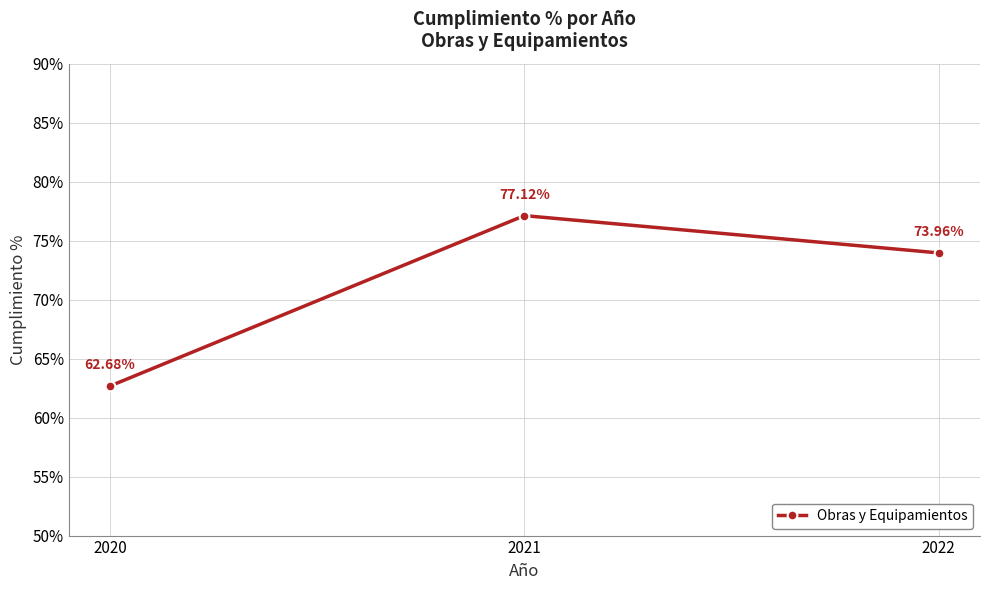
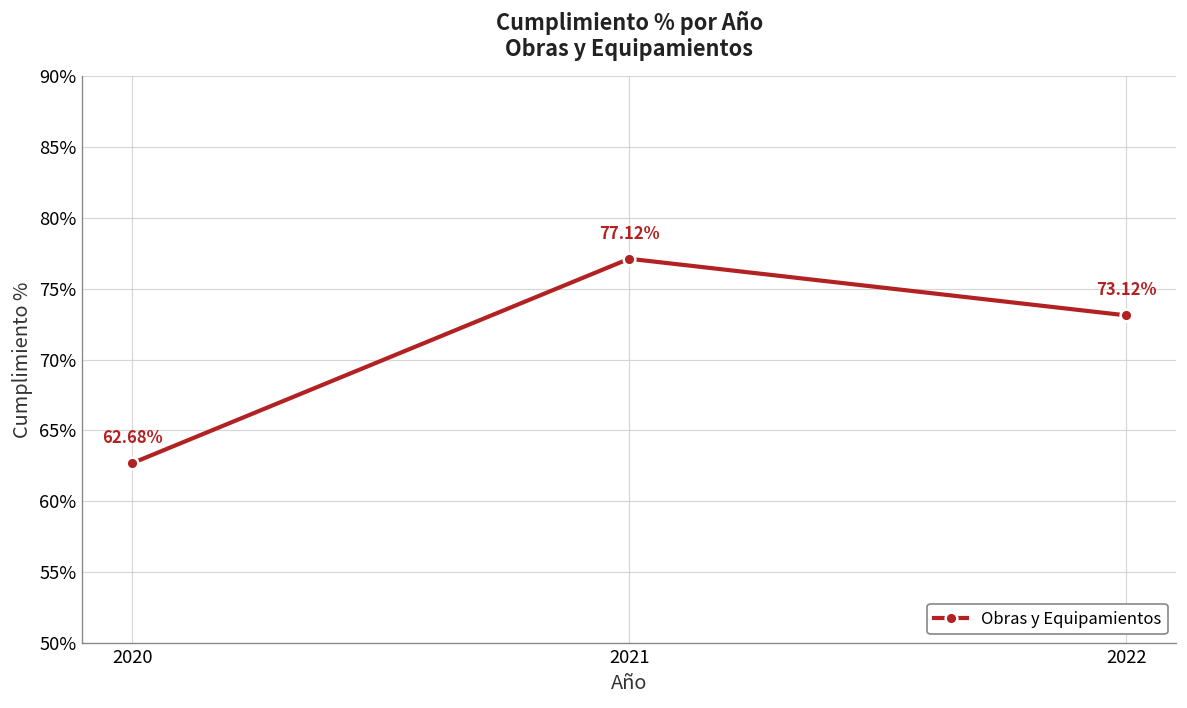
  {
    "2020": "62.68%",
    "2021": "77.12%",
-   "2022": "73.96%"
+   "2022": "73.12%"
  }
